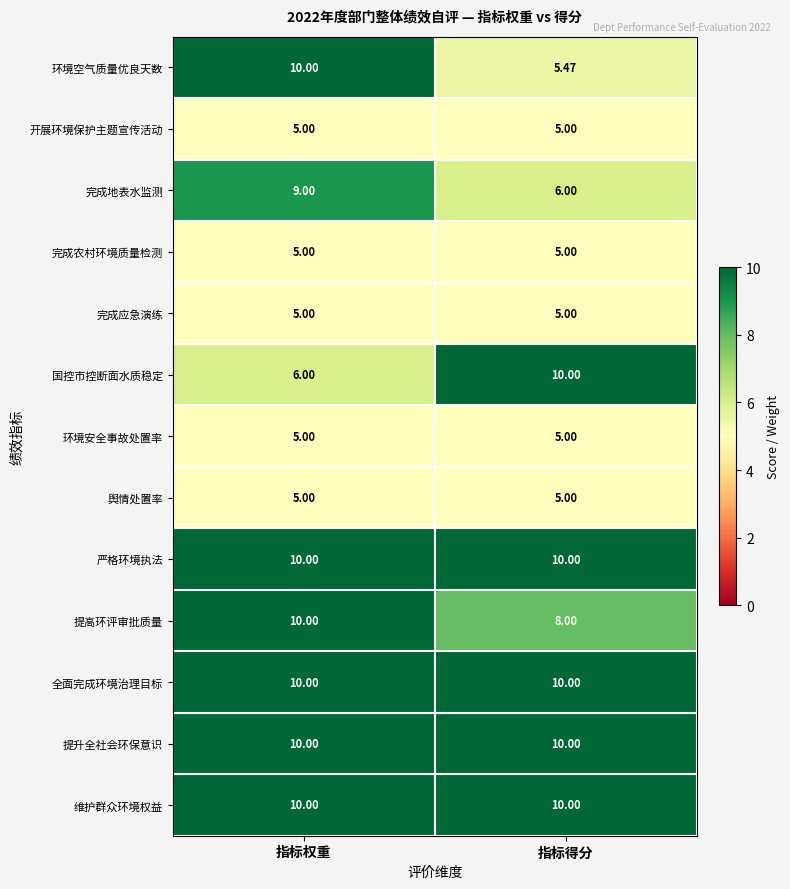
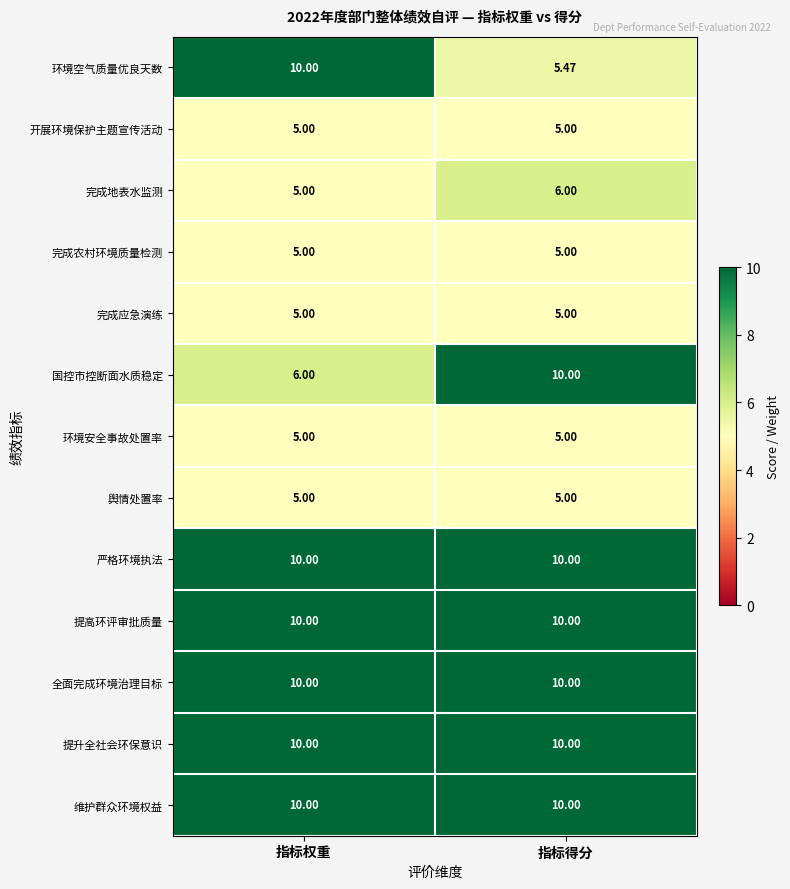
  {
    "环境空气质量优良天数": {
      "指标权重": 10.00,
      "指标得分": 5.47
    },
    "开展环境保护主题宣传活动": {
      "指标权重": 5.00,
      "指标得分": 5.00
    },
    "完成地表水监测": {
-     "指标权重": 9.00,
+     "指标权重": 5.00,
      "指标得分": 6.00
    },
    "完成农村环境质量检测": {
      "指标权重": 5.00,
      "指标得分": 5.00
    },
    "完成应急演练": {
      "指标权重": 5.00,
      "指标得分": 5.00
    },
    "国控市控断面水质稳定": {
      "指标权重": 6.00,
      "指标得分": 10.00
    },
    "环境安全事故处置率": {
      "指标权重": 5.00,
      "指标得分": 5.00
    },
    "舆情处置率": {
      "指标权重": 5.00,
      "指标得分": 5.00
    },
    "严格环境执法": {
      "指标权重": 10.00,
      "指标得分": 10.00
    },
    "提高环评审批质量": {
      "指标权重": 10.00,
-     "指标得分": 8.00
+     "指标得分": 10.00
    },
    "全面完成环境治理目标": {
      "指标权重": 10.00,
      "指标得分": 10.00
    },
    "提升全社会环保意识": {
      "指标权重": 10.00,
      "指标得分": 10.00
    },
    "维护群众环境权益": {
      "指标权重": 10.00,
      "指标得分": 10.00
    }
  }
